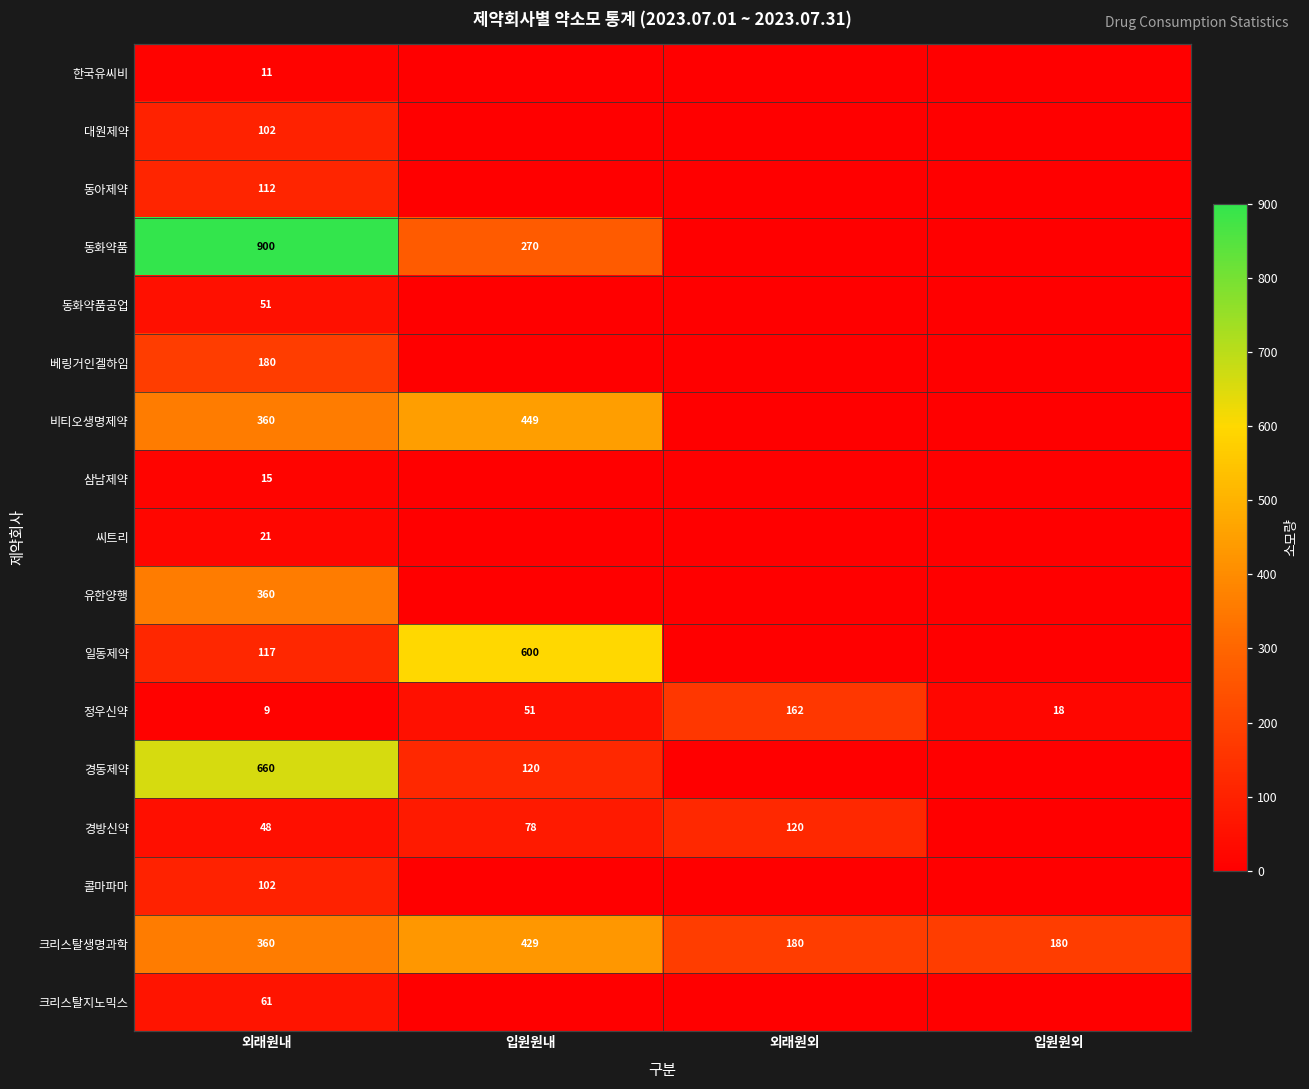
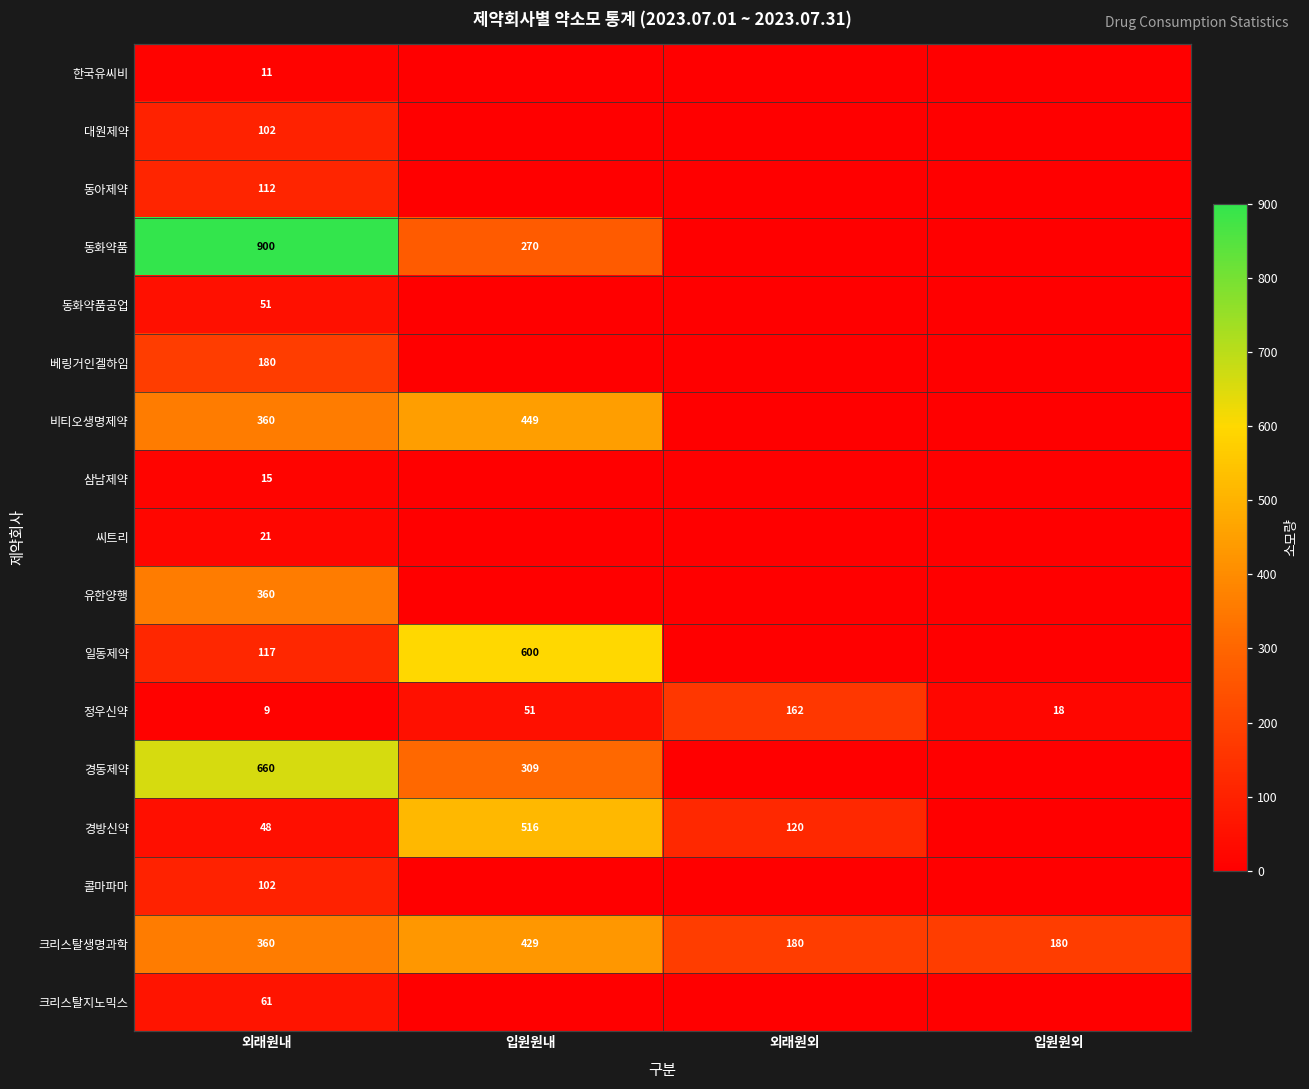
  {
    "한국유씨비": {
      "외래원내": 11
    },
    "대원제약": {
      "외래원내": 102
    },
    "동아제약": {
      "외래원내": 112
    },
    "동화약품": {
      "외래원내": 900,
      "입원원내": 270
    },
    "동화약품공업": {
      "외래원내": 51
    },
    "베링거인겔하임": {
      "외래원내": 180
    },
    "비티오생명제약": {
      "외래원내": 360,
      "입원원내": 449
    },
    "삼남제약": {
      "외래원내": 15
    },
    "씨트리": {
      "외래원내": 21
    },
    "유한양행": {
      "외래원내": 360
    },
    "일동제약": {
      "외래원내": 117,
      "입원원내": 600
    },
    "정우신약": {
      "외래원내": 9,
      "입원원내": 51,
      "외래원외": 162,
      "입원원외": 18
    },
    "경동제약": {
      "외래원내": 660,
-     "입원원내": 120
+     "입원원내": 309
    },
    "경방신약": {
      "외래원내": 48,
-     "입원원내": 78,
+     "입원원내": 516,
      "외래원외": 120
    },
    "콜마파마": {
      "외래원내": 102
    },
    "크리스탈생명과학": {
      "외래원내": 360,
      "입원원내": 429,
      "외래원외": 180,
      "입원원외": 180
    },
    "크리스탈지노믹스": {
      "외래원내": 61
    }
  }
